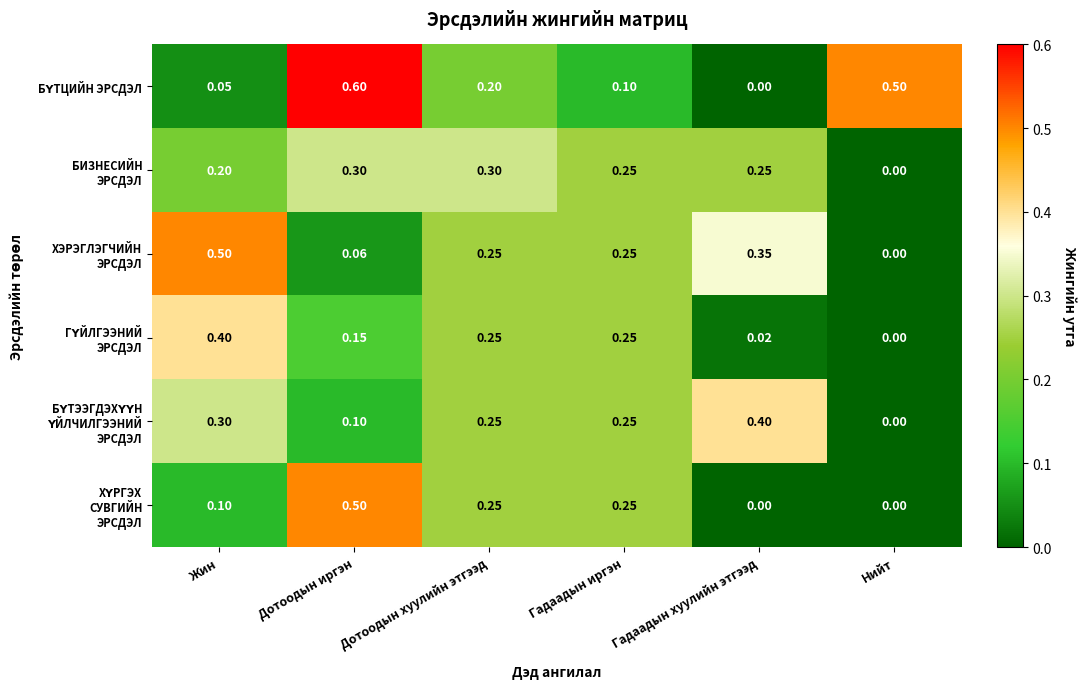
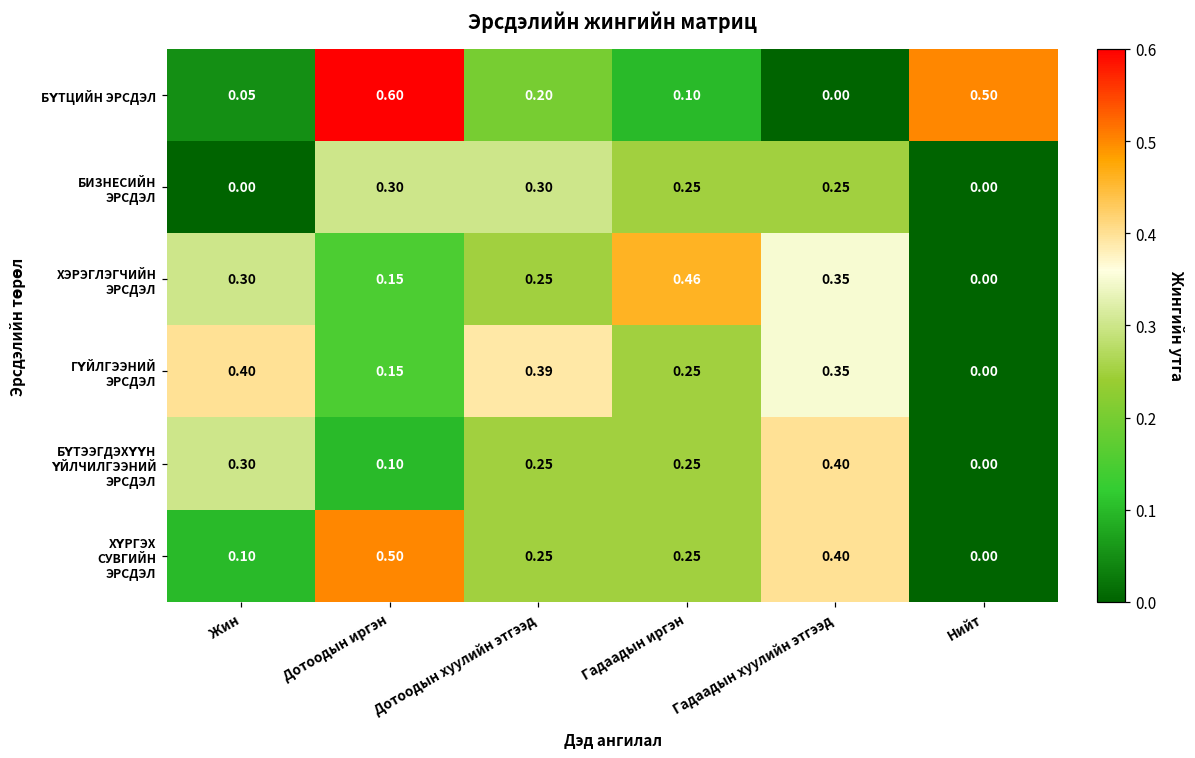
  {
    "БҮТЦИЙН ЭРСДЭЛ": {
      "Жин": 0.05,
      "Дотоодын иргэн": 0.60,
      "Дотоодын хуулийн этгээд": 0.20,
      "Гадаадын иргэн": 0.10,
      "Гадаадын хуулийн этгээд": 0.00,
      "Нийт": 0.50
    },
    "БИЗНЕСИЙН ЭРСДЭЛ": {
-     "Жин": 0.20,
+     "Жин": 0.00,
      "Дотоодын иргэн": 0.30,
      "Дотоодын хуулийн этгээд": 0.30,
      "Гадаадын иргэн": 0.25,
      "Гадаадын хуулийн этгээд": 0.25,
      "Нийт": 0.00
    },
    "ХЭРЭГЛЭГЧИЙН ЭРСДЭЛ": {
-     "Жин": 0.50,
-     "Дотоодын иргэн": 0.06,
+     "Жин": 0.30,
+     "Дотоодын иргэн": 0.15,
      "Дотоодын хуулийн этгээд": 0.25,
-     "Гадаадын иргэн": 0.25,
+     "Гадаадын иргэн": 0.46,
      "Гадаадын хуулийн этгээд": 0.35,
      "Нийт": 0.00
    },
    "ГҮЙЛГЭЭНИЙ ЭРСДЭЛ": {
      "Жин": 0.40,
      "Дотоодын иргэн": 0.15,
-     "Дотоодын хуулийн этгээд": 0.25,
+     "Дотоодын хуулийн этгээд": 0.39,
      "Гадаадын иргэн": 0.25,
-     "Гадаадын хуулийн этгээд": 0.02,
+     "Гадаадын хуулийн этгээд": 0.35,
      "Нийт": 0.00
    },
    "БҮТЭЭГДЭХҮҮН ҮЙЛЧИЛГЭЭНИЙ ЭРСДЭЛ": {
      "Жин": 0.30,
      "Дотоодын иргэн": 0.10,
      "Дотоодын хуулийн этгээд": 0.25,
      "Гадаадын иргэн": 0.25,
      "Гадаадын хуулийн этгээд": 0.40,
      "Нийт": 0.00
    },
    "ХҮРГЭХ СУВГИЙН ЭРСДЭЛ": {
      "Жин": 0.10,
      "Дотоодын иргэн": 0.50,
      "Дотоодын хуулийн этгээд": 0.25,
      "Гадаадын иргэн": 0.25,
-     "Гадаадын хуулийн этгээд": 0.00,
+     "Гадаадын хуулийн этгээд": 0.40,
      "Нийт": 0.00
    }
  }
